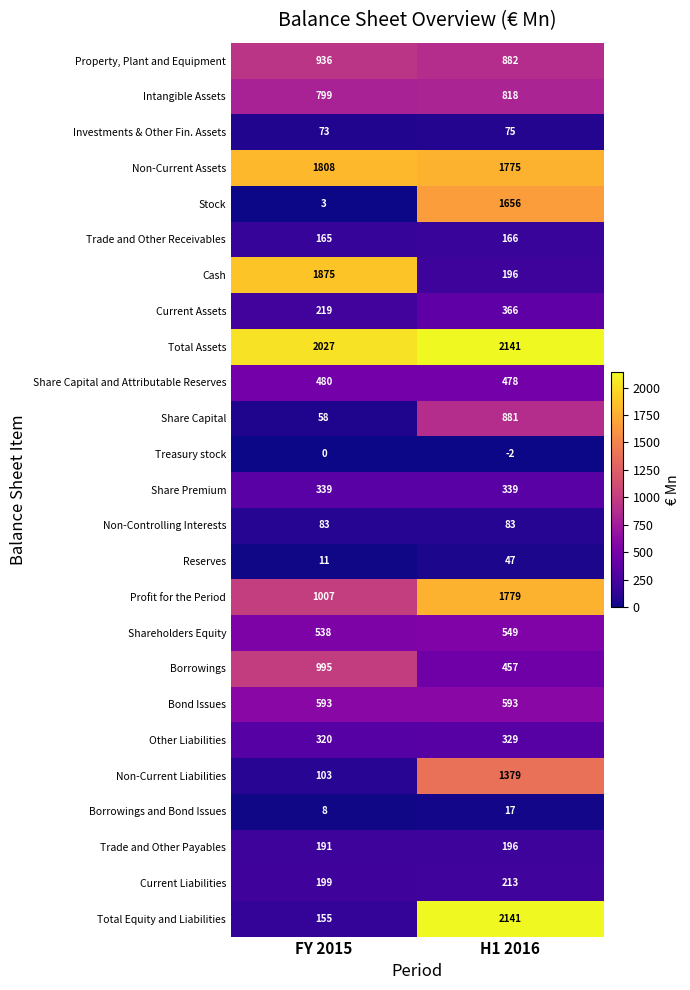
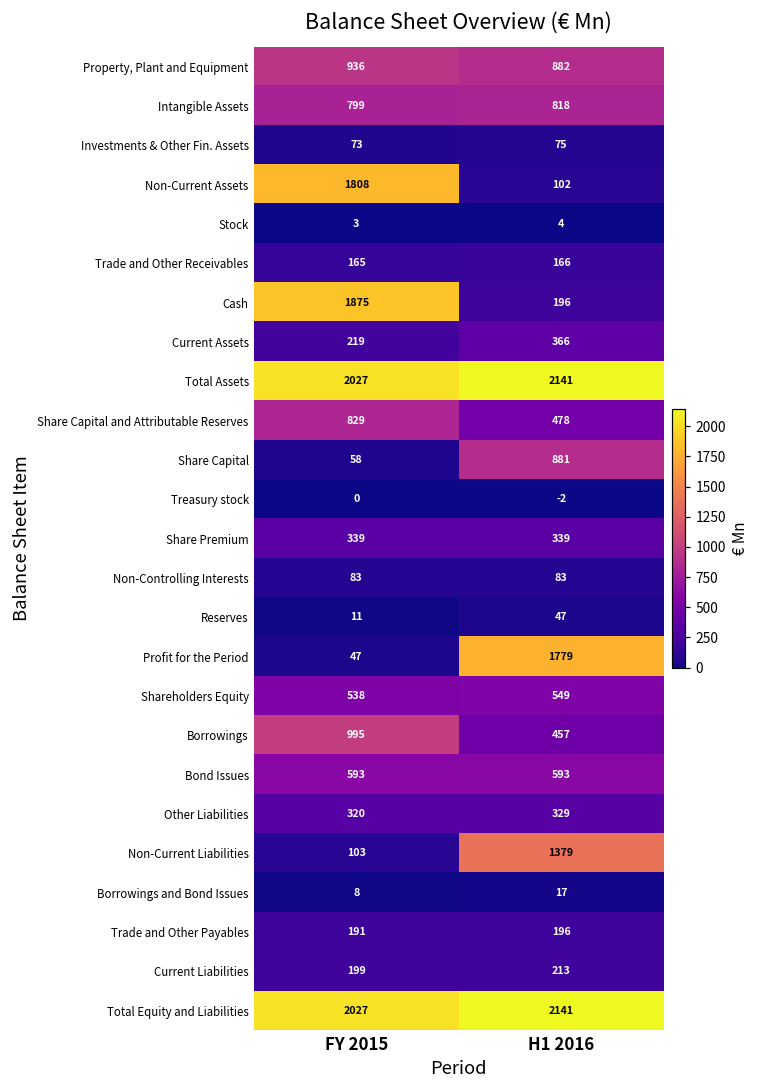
  {
    "Property, Plant and Equipment": {
      "FY 2015": 936,
      "H1 2016": 882
    },
    "Intangible Assets": {
      "FY 2015": 799,
      "H1 2016": 818
    },
    "Investments & Other Fin. Assets": {
      "FY 2015": 73,
      "H1 2016": 75
    },
    "Non-Current Assets": {
      "FY 2015": 1808,
-     "H1 2016": 1775
+     "H1 2016": 102
    },
    "Stock": {
      "FY 2015": 3,
-     "H1 2016": 1656
+     "H1 2016": 4
    },
    "Trade and Other Receivables": {
      "FY 2015": 165,
      "H1 2016": 166
    },
    "Cash": {
      "FY 2015": 1875,
      "H1 2016": 196
    },
    "Current Assets": {
      "FY 2015": 219,
      "H1 2016": 366
    },
    "Total Assets": {
      "FY 2015": 2027,
      "H1 2016": 2141
    },
    "Share Capital and Attributable Reserves": {
-     "FY 2015": 480,
+     "FY 2015": 829,
      "H1 2016": 478
    },
    "Share Capital": {
      "FY 2015": 58,
      "H1 2016": 881
    },
    "Treasury stock": {
      "FY 2015": 0,
      "H1 2016": -2
    },
    "Share Premium": {
      "FY 2015": 339,
      "H1 2016": 339
    },
    "Non-Controlling Interests": {
      "FY 2015": 83,
      "H1 2016": 83
    },
    "Reserves": {
      "FY 2015": 11,
      "H1 2016": 47
    },
    "Profit for the Period": {
-     "FY 2015": 1007,
+     "FY 2015": 47,
      "H1 2016": 1779
    },
    "Shareholders Equity": {
      "FY 2015": 538,
      "H1 2016": 549
    },
    "Borrowings": {
      "FY 2015": 995,
      "H1 2016": 457
    },
    "Bond Issues": {
      "FY 2015": 593,
      "H1 2016": 593
    },
    "Other Liabilities": {
      "FY 2015": 320,
      "H1 2016": 329
    },
    "Non-Current Liabilities": {
      "FY 2015": 103,
      "H1 2016": 1379
    },
    "Borrowings and Bond Issues": {
      "FY 2015": 8,
      "H1 2016": 17
    },
    "Trade and Other Payables": {
      "FY 2015": 191,
      "H1 2016": 196
    },
    "Current Liabilities": {
      "FY 2015": 199,
      "H1 2016": 213
    },
    "Total Equity and Liabilities": {
-     "FY 2015": 155,
+     "FY 2015": 2027,
      "H1 2016": 2141
    }
  }
